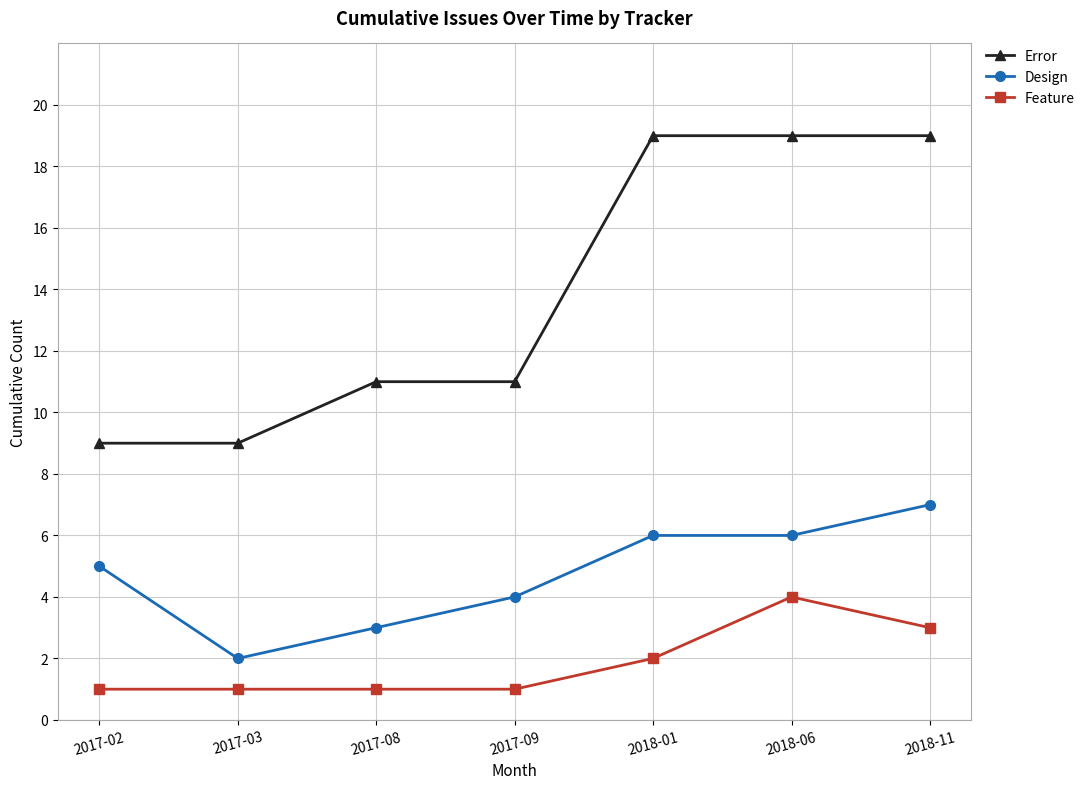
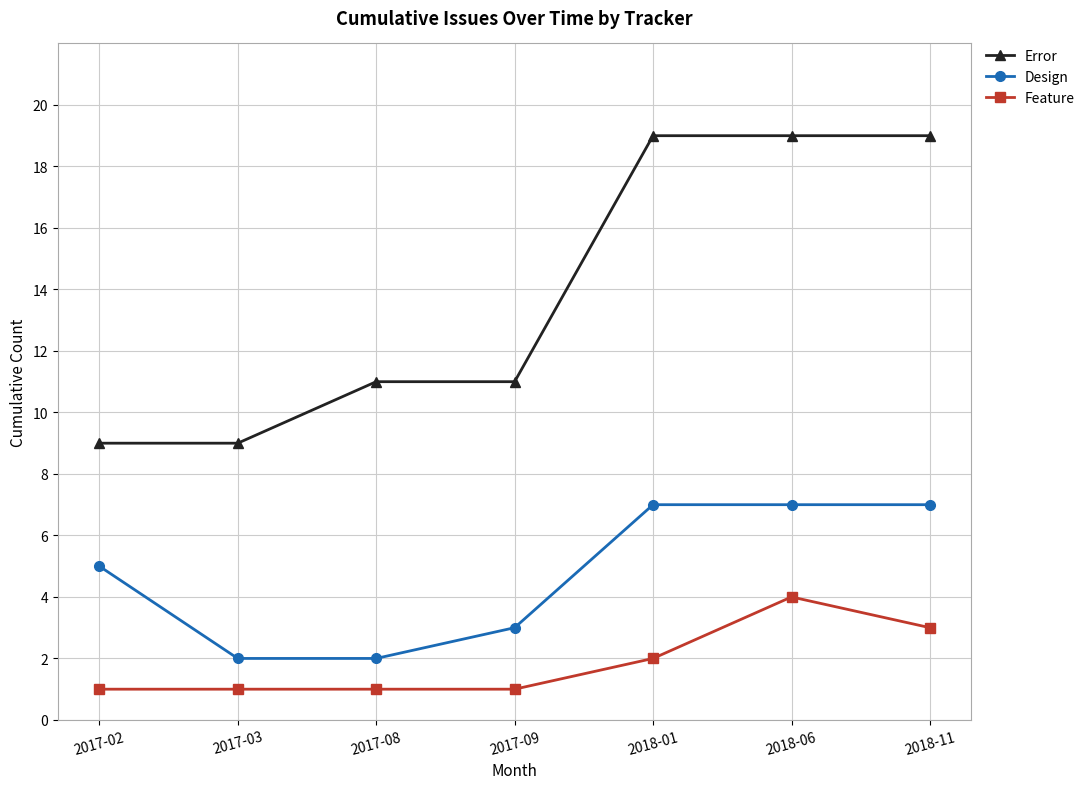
  {
    "Error": {
      "2017-02": 9,
      "2017-03": 9,
      "2017-08": 11,
      "2017-09": 11,
      "2018-01": 19,
      "2018-06": 19,
      "2018-11": 19
    },
    "Design": {
      "2017-02": 5,
      "2017-03": 2,
-     "2017-08": 3,
-     "2017-09": 4,
-     "2018-01": 6,
-     "2018-06": 6,
+     "2017-08": 2,
+     "2017-09": 3,
+     "2018-01": 7,
+     "2018-06": 7,
      "2018-11": 7
    },
    "Feature": {
      "2017-02": 1,
      "2017-03": 1,
      "2017-08": 1,
      "2017-09": 1,
      "2018-01": 2,
      "2018-06": 4,
      "2018-11": 3
    }
  }
